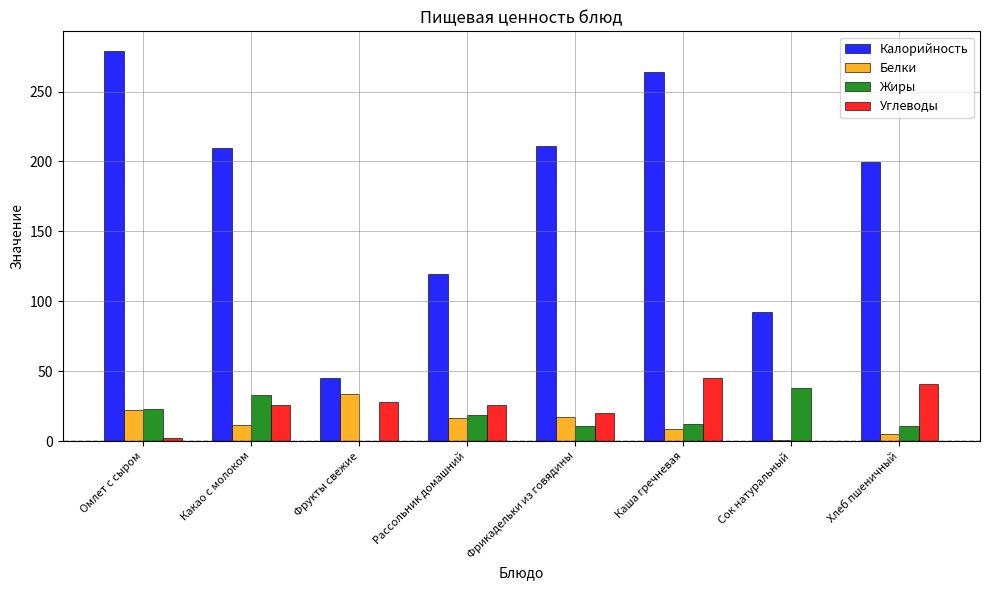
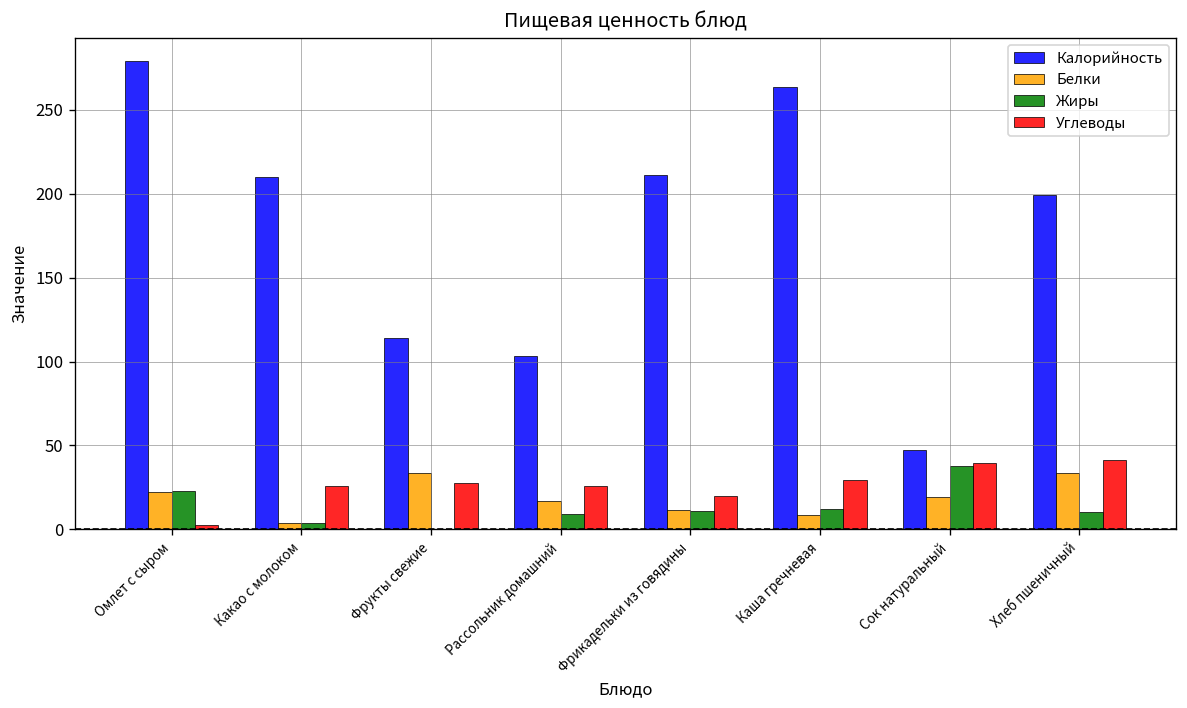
  {
    "Калорийность": {
      "Омлет с сыром": 279,
      "Какао с молоком": 210,
-     "Фрукты свежие": 45,
-     "Рассольник домашний": 120,
+     "Фрукты свежие": 114,
+     "Рассольник домашний": 103,
      "Фрикадельки из говядины": 211,
      "Каша гречневая": 264,
-     "Сок натуральный": 92,
+     "Сок натуральный": 47,
      "Хлеб пшеничный": 200
    },
    "Белки": {
      "Омлет с сыром": 22,
-     "Какао с молоком": 12,
+     "Какао с молоком": 4,
      "Фрукты свежие": 34,
      "Рассольник домашний": 17,
-     "Фрикадельки из говядины": 17,
+     "Фрикадельки из говядины": 11,
      "Каша гречневая": 9,
-     "Сок натуральный": 1,
-     "Хлеб пшеничный": 5
+     "Сок натуральный": 20,
+     "Хлеб пшеничный": 34
    },
    "Жиры": {
      "Омлет с сыром": 23,
-     "Какао с молоком": 33,
+     "Какао с молоком": 4,
      "Фрукты свежие": 0,
-     "Рассольник домашний": 19,
+     "Рассольник домашний": 9,
      "Фрикадельки из говядины": 11,
      "Каша гречневая": 12,
      "Сок натуральный": 38,
      "Хлеб пшеничный": 11
    },
    "Углеводы": {
      "Омлет с сыром": 2,
      "Какао с молоком": 26,
      "Фрукты свежие": 28,
      "Рассольник домашний": 26,
      "Фрикадельки из говядины": 20,
-     "Каша гречневая": 45,
-     "Сок натуральный": 0,
+     "Каша гречневая": 29,
+     "Сок натуральный": 40,
      "Хлеб пшеничный": 41
    }
  }
